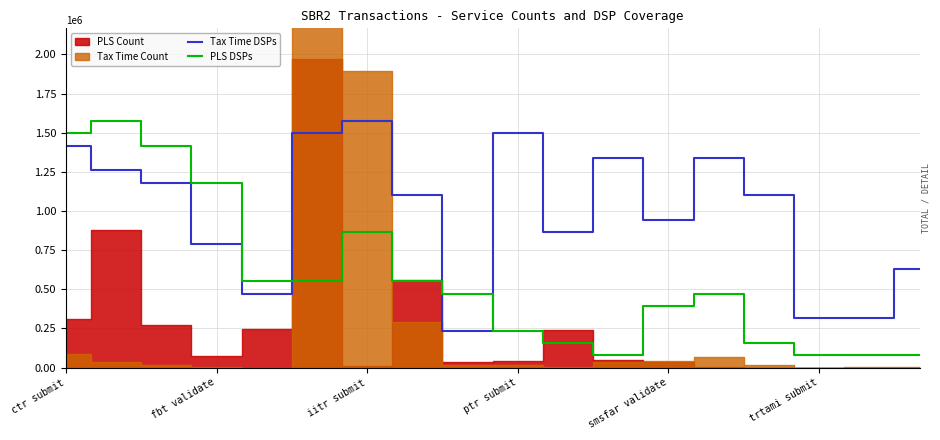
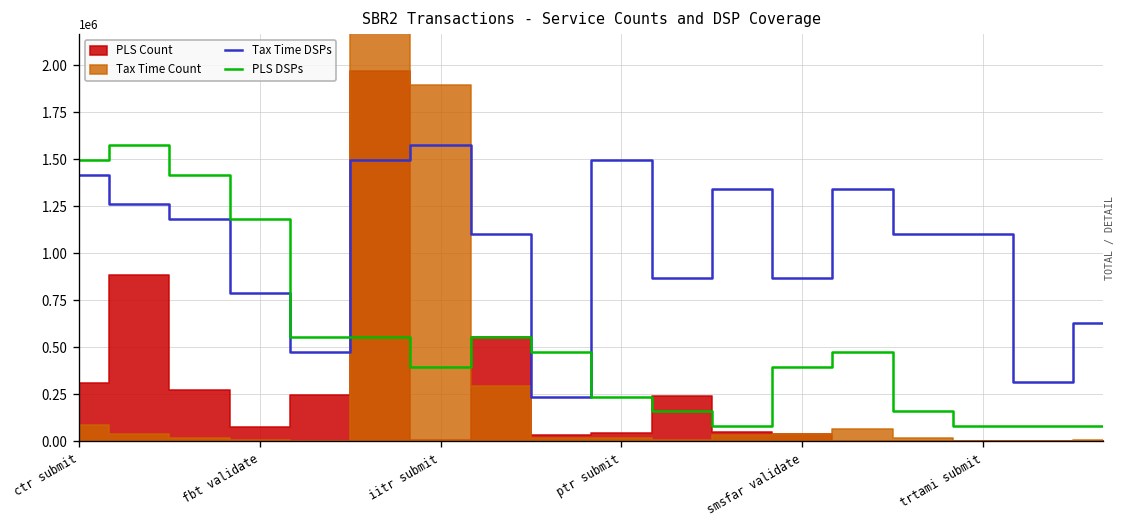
  {
    "Tax Time DSPs": {
      "ctr submit": 1420000,
      "fbt validate": 790000,
      "iitr submit": 1580000,
      "ptr submit": 1500000,
-     "smsfar validate": 950000,
-     "trtami submit": 320000
+     "smsfar validate": 870000,
+     "trtami submit": 1100000
    },
    "PLS DSPs": {
      "ctr submit": 1500000,
      "fbt validate": 1180000,
-     "iitr submit": 870000,
+     "iitr submit": 390000,
      "ptr submit": 240000,
      "smsfar validate": 390000,
      "trtami submit": 80000
    }
  }
